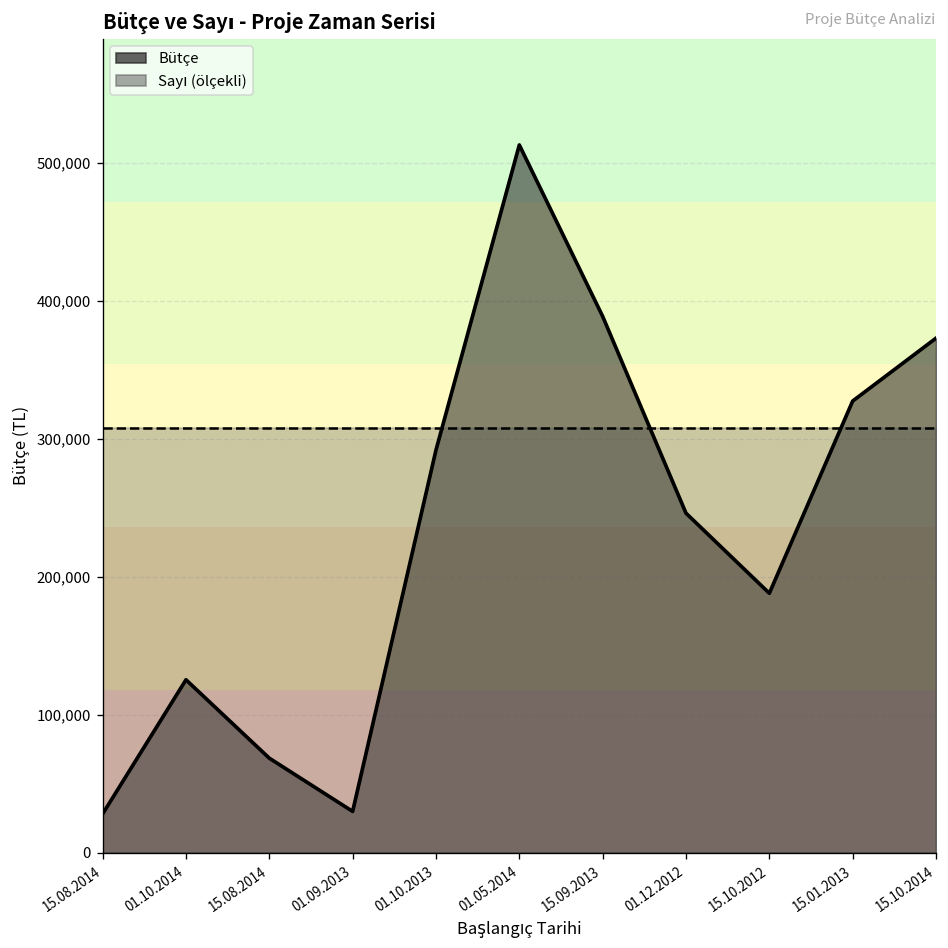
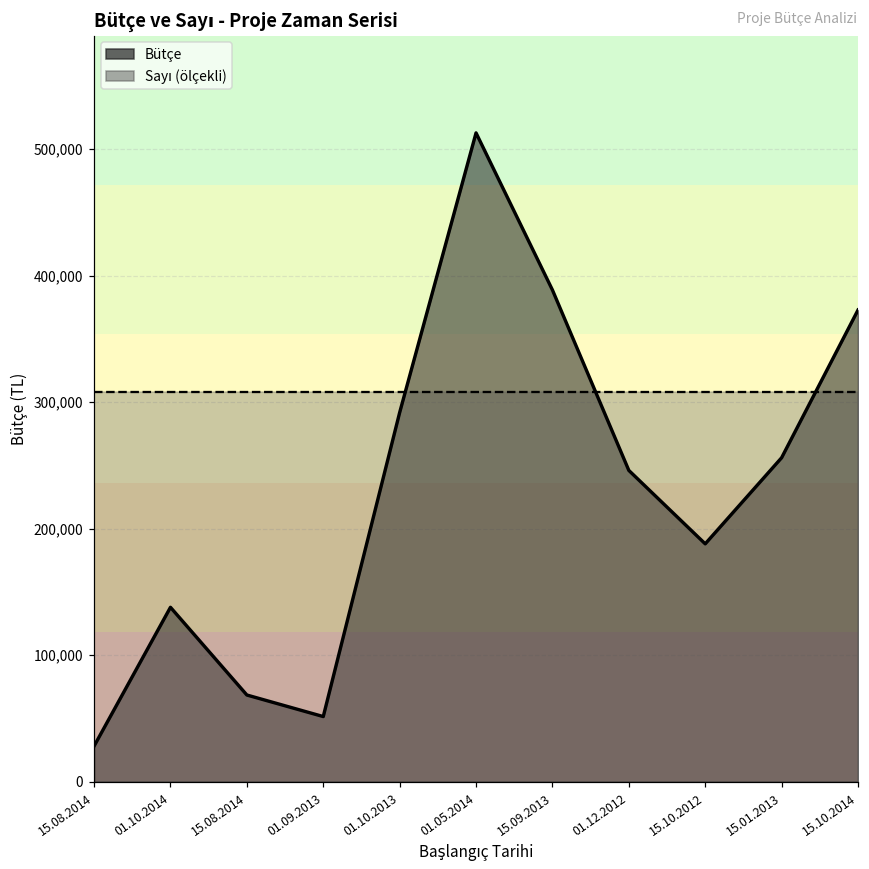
  {
    "Bütçe": {
-     "01.10.2014": "125,000",
-     "01.09.2013": "30,000",
+     "01.10.2014": "138,000",
+     "01.09.2013": "51,000",
      "01.10.2013": "292,000",
      "01.05.2014": "513,000",
      "15.09.2013": "389,000",
      "01.12.2012": "246,000",
      "15.10.2012": "188,000",
-     "15.01.2013": "327,000",
+     "15.01.2013": "256,000",
      "15.10.2014": "373,000"
    },
    "Sayı (ölçekli)": {
      "01.10.2014": "308,000",
      "01.09.2013": "308,000",
      "01.10.2013": "308,000",
      "01.05.2014": "308,000",
      "15.09.2013": "308,000",
      "01.12.2012": "308,000",
      "15.10.2012": "308,000",
      "15.01.2013": "308,000",
      "15.10.2014": "308,000"
    }
  }
